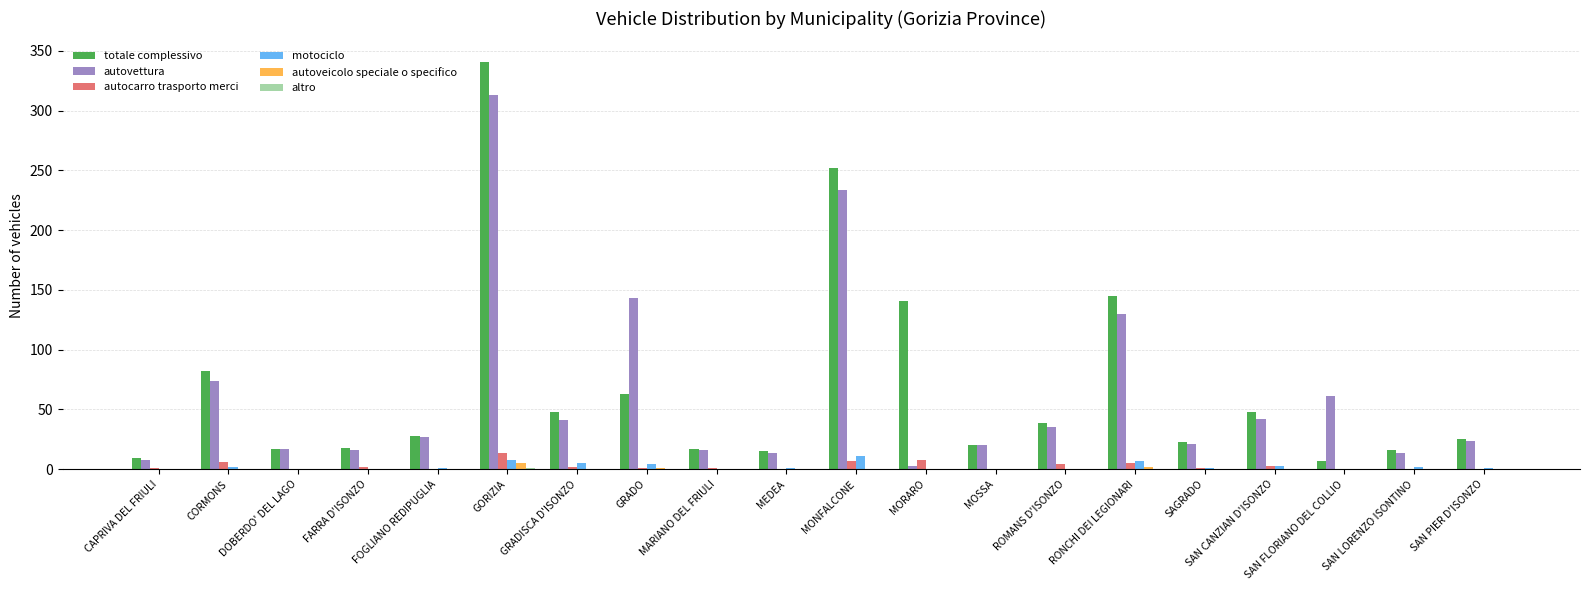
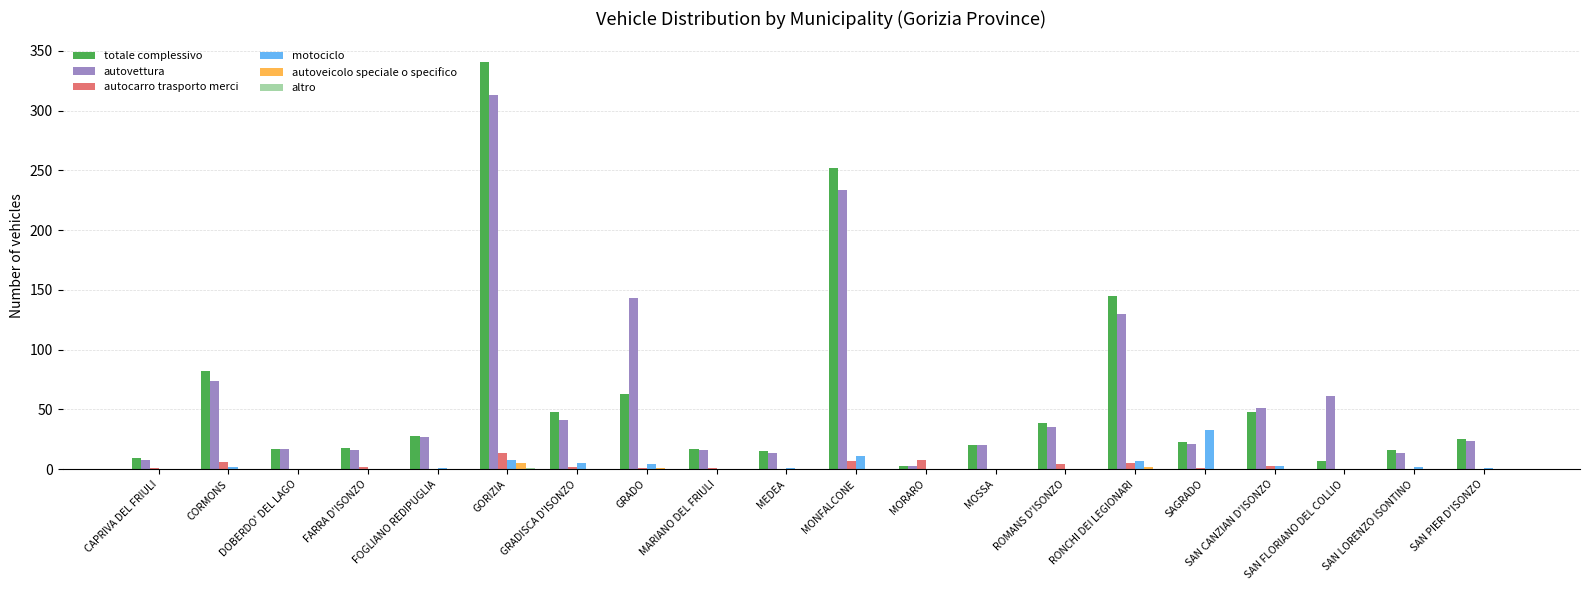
  {
    "totale complessivo": {
      "CAPRIVA DEL FRIULI": 9,
      "CORMONS": 82,
      "DOBERDO' DEL LAGO": 17,
      "FARRA D'ISONZO": 18,
      "FOGLIANO REDIPUGLIA": 28,
      "GORIZIA": 341,
      "GRADISCA D'ISONZO": 48,
      "GRADO": 63,
      "MARIANO DEL FRIULI": 17,
      "MEDEA": 15,
      "MONFALCONE": 252,
-     "MORARO": 141,
+     "MORARO": 3,
      "MOSSA": 20,
      "ROMANS D'ISONZO": 39,
      "RONCHI DEI LEGIONARI": 145,
      "SAGRADO": 23,
      "SAN CANZIAN D'ISONZO": 48,
      "SAN FLORIANO DEL COLLIO": 7,
      "SAN LORENZO ISONTINO": 16,
      "SAN PIER D'ISONZO": 25
    },
    "autovettura": {
      "CAPRIVA DEL FRIULI": 8,
      "CORMONS": 74,
      "DOBERDO' DEL LAGO": 17,
      "FARRA D'ISONZO": 16,
      "FOGLIANO REDIPUGLIA": 27,
      "GORIZIA": 313,
      "GRADISCA D'ISONZO": 41,
      "GRADO": 143,
      "MARIANO DEL FRIULI": 16,
      "MEDEA": 14,
      "MONFALCONE": 234,
      "MORARO": 3,
      "MOSSA": 20,
      "ROMANS D'ISONZO": 35,
      "RONCHI DEI LEGIONARI": 130,
      "SAGRADO": 21,
-     "SAN CANZIAN D'ISONZO": 42,
+     "SAN CANZIAN D'ISONZO": 51,
      "SAN FLORIANO DEL COLLIO": 61,
      "SAN LORENZO ISONTINO": 14,
      "SAN PIER D'ISONZO": 24
    },
    "autocarro trasporto merci": {
      "CORMONS": 6,
      "DOBERDO' DEL LAGO": 0,
      "FOGLIANO REDIPUGLIA": 0,
      "GORIZIA": 14,
      "MEDEA": 0,
      "MONFALCONE": 7,
      "MORARO": 8,
      "MOSSA": 0,
      "ROMANS D'ISONZO": 4,
      "RONCHI DEI LEGIONARI": 5,
      "SAN CANZIAN D'ISONZO": 3,
      "SAN FLORIANO DEL COLLIO": 0,
      "SAN LORENZO ISONTINO": 0,
      "SAN PIER D'ISONZO": 0
    },
    "motociclo": {
      "CAPRIVA DEL FRIULI": 0,
      "DOBERDO' DEL LAGO": 0,
      "FARRA D'ISONZO": 0,
      "GORIZIA": 8,
      "GRADISCA D'ISONZO": 5,
      "GRADO": 4,
      "MARIANO DEL FRIULI": 0,
      "MONFALCONE": 11,
      "MORARO": 0,
      "MOSSA": 0,
      "ROMANS D'ISONZO": 0,
      "RONCHI DEI LEGIONARI": 7,
-     "SAGRADO": 1,
+     "SAGRADO": 33,
      "SAN CANZIAN D'ISONZO": 3,
      "SAN FLORIANO DEL COLLIO": 0
    },
    "autoveicolo speciale o specifico": {
      "CAPRIVA DEL FRIULI": 0,
      "CORMONS": 0,
      "DOBERDO' DEL LAGO": 0,
      "FARRA D'ISONZO": 0,
      "FOGLIANO REDIPUGLIA": 0,
      "GORIZIA": 5,
      "GRADISCA D'ISONZO": 0,
      "MARIANO DEL FRIULI": 0,
      "MEDEA": 0,
      "MONFALCONE": 0,
      "MORARO": 0,
      "MOSSA": 0,
      "ROMANS D'ISONZO": 0,
      "SAGRADO": 0,
      "SAN CANZIAN D'ISONZO": 0,
      "SAN FLORIANO DEL COLLIO": 0,
      "SAN LORENZO ISONTINO": 0,
      "SAN PIER D'ISONZO": 0
    },
    "altro": {
      "CAPRIVA DEL FRIULI": 0,
      "CORMONS": 0,
      "DOBERDO' DEL LAGO": 0,
      "FARRA D'ISONZO": 0,
      "FOGLIANO REDIPUGLIA": 0,
      "GRADISCA D'ISONZO": 0,
      "GRADO": 0,
      "MARIANO DEL FRIULI": 0,
      "MEDEA": 0,
      "MONFALCONE": 0,
      "MORARO": 0,
      "MOSSA": 0,
      "ROMANS D'ISONZO": 0,
      "RONCHI DEI LEGIONARI": 0,
      "SAGRADO": 0,
      "SAN CANZIAN D'ISONZO": 0,
      "SAN FLORIANO DEL COLLIO": 0,
      "SAN LORENZO ISONTINO": 0,
      "SAN PIER D'ISONZO": 0
    }
  }
